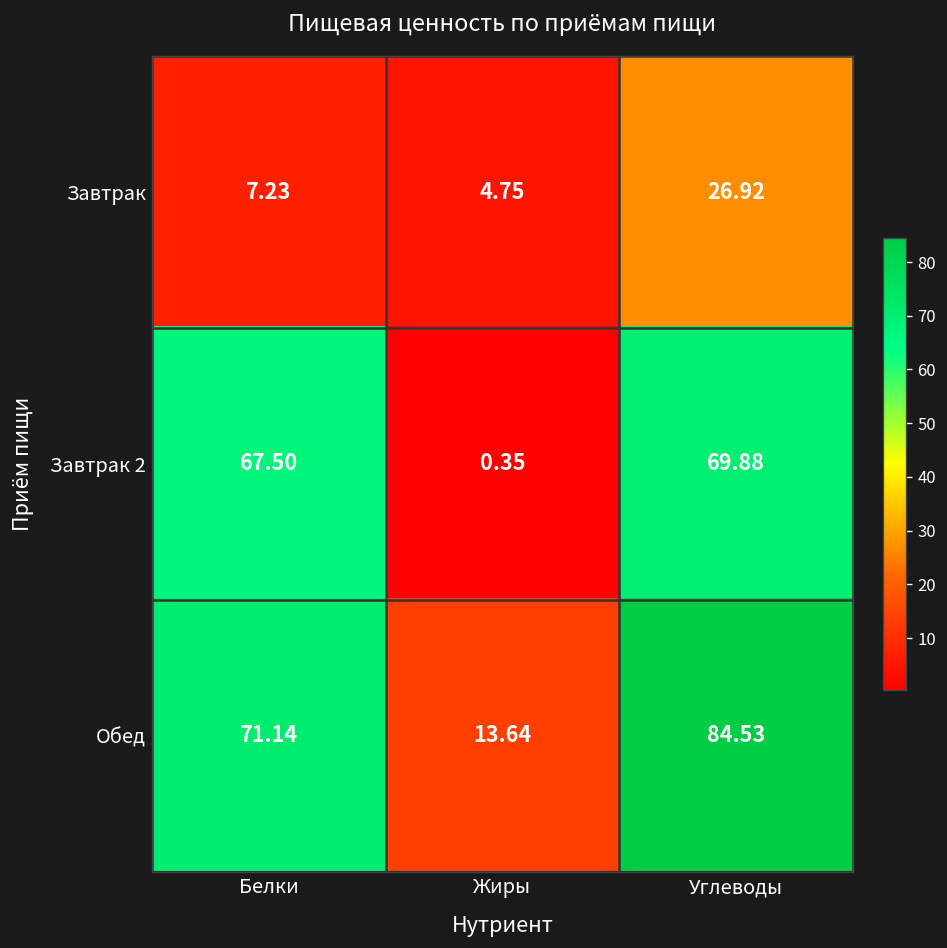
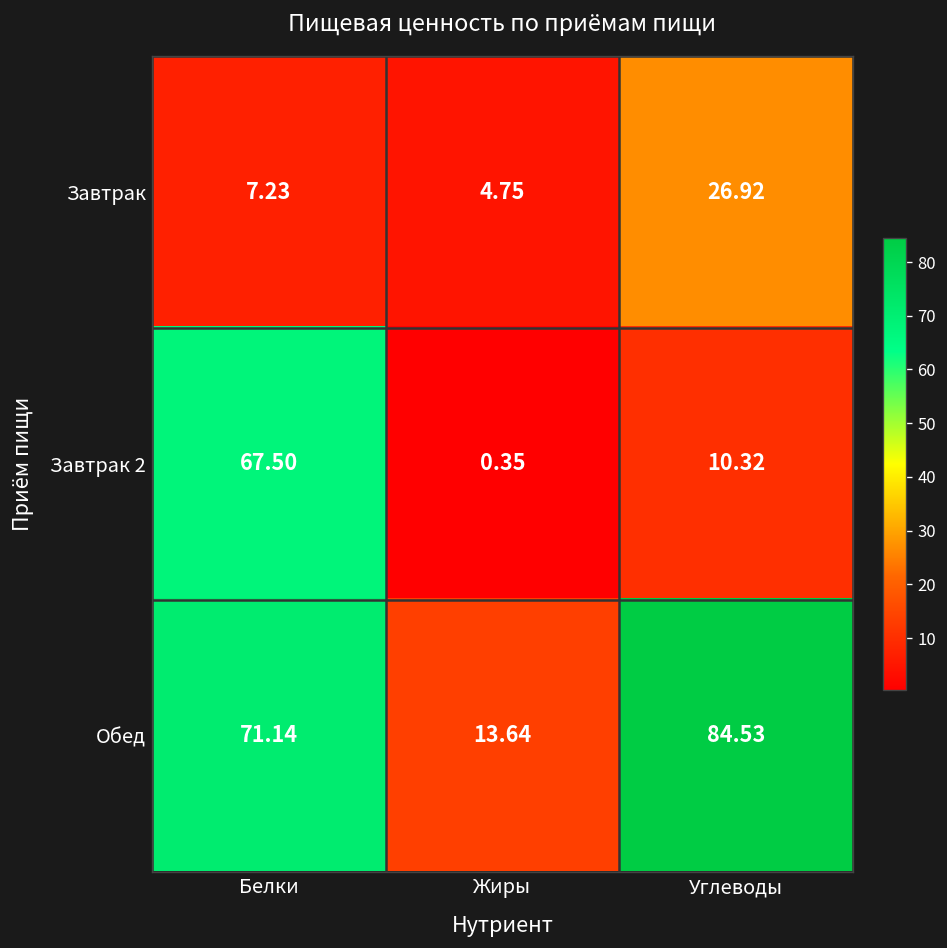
  {
    "Завтрак": {
      "Белки": 7.23,
      "Жиры": 4.75,
      "Углеводы": 26.92
    },
    "Завтрак 2": {
      "Белки": 67.50,
      "Жиры": 0.35,
-     "Углеводы": 69.88
+     "Углеводы": 10.32
    },
    "Обед": {
      "Белки": 71.14,
      "Жиры": 13.64,
      "Углеводы": 84.53
    }
  }
